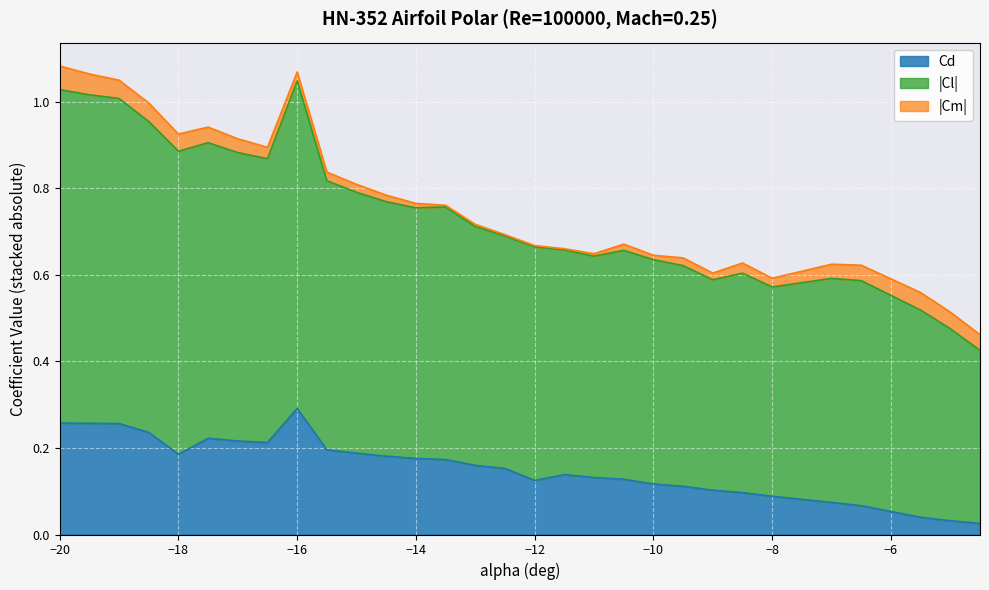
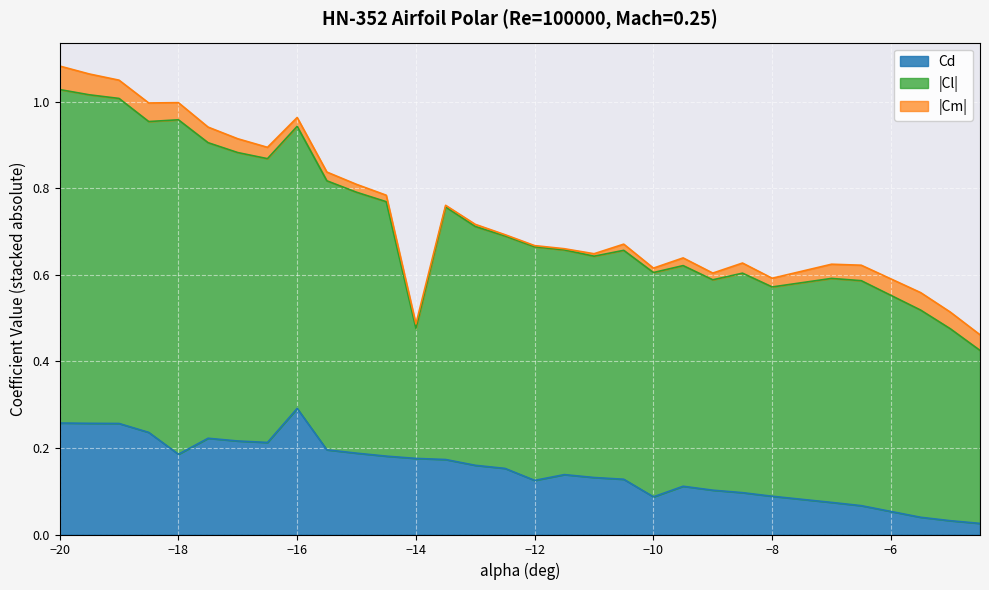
  {
    "Cd": {
      "−20": 0.26,
      "−18": 0.19,
      "−16": 0.29,
      "−14": 0.18,
      "−12": 0.12,
-     "−10": 0.12,
+     "−10": 0.09,
      "−8": 0.09
    },
    "|Cl|": {
      "−20": 0.77,
-     "−18": 0.70,
-     "−16": 0.76,
-     "−14": 0.58,
+     "−18": 0.77,
+     "−16": 0.65,
+     "−14": 0.30,
      "−10": 0.52,
      "−8": 0.48
    },
    "|Cm|": {
      "−20": 0.05,
      "−18": 0.04,
      "−16": 0.02,
      "−14": 0.01,
      "−10": 0.01,
      "−8": 0.02
    }
  }
